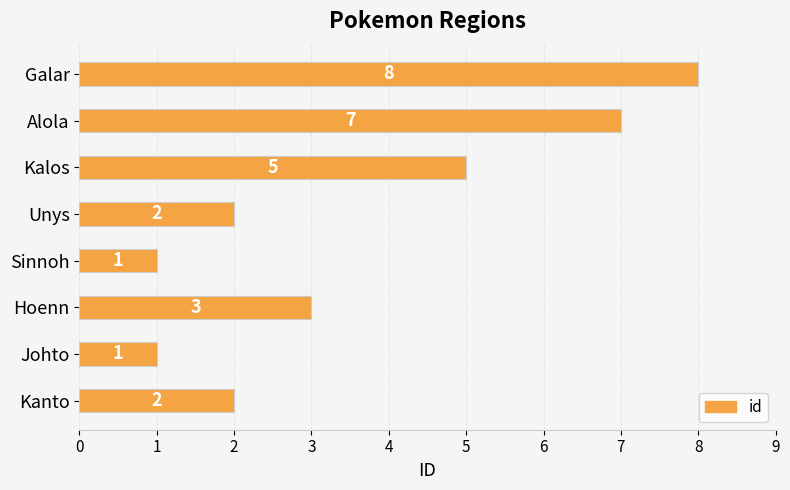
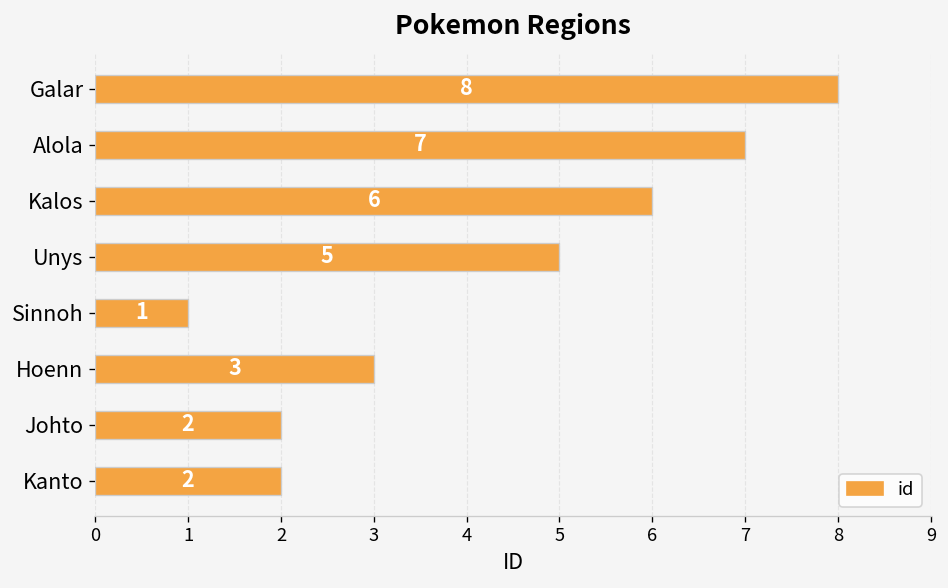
  {
    "Galar": 8,
    "Alola": 7,
-   "Kalos": 5,
-   "Unys": 2,
+   "Kalos": 6,
+   "Unys": 5,
    "Sinnoh": 1,
    "Hoenn": 3,
-   "Johto": 1,
+   "Johto": 2,
    "Kanto": 2
  }
